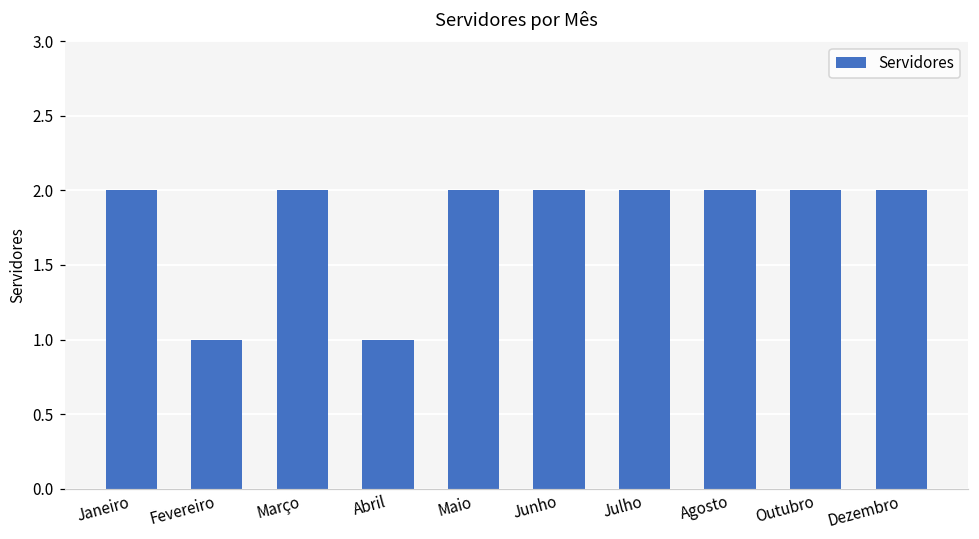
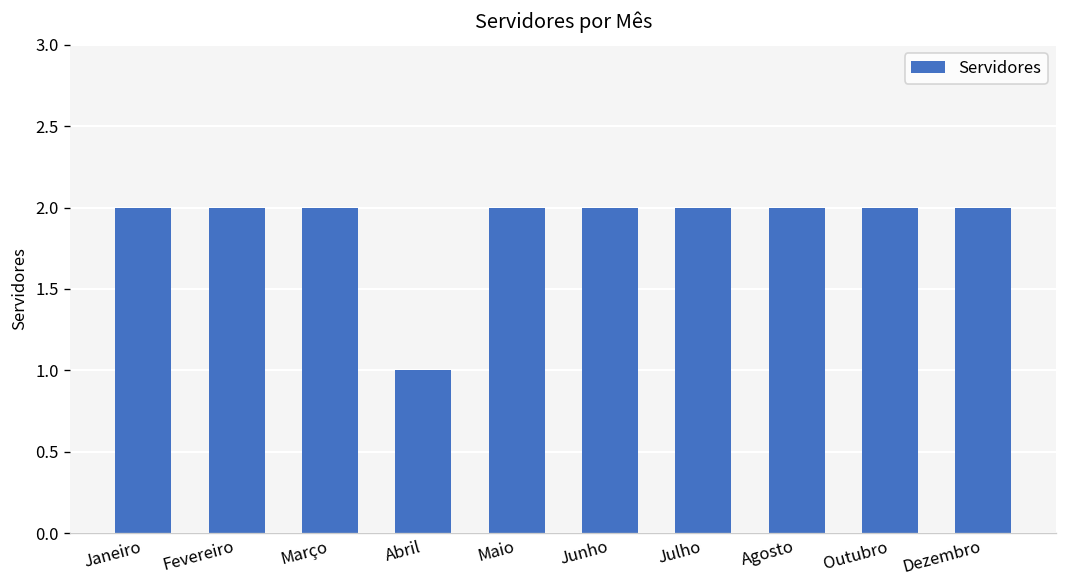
  {
    "Janeiro": 2,
-   "Fevereiro": 1,
+   "Fevereiro": 2,
    "Março": 2,
    "Abril": 1,
    "Maio": 2,
    "Junho": 2,
    "Julho": 2,
    "Agosto": 2,
    "Outubro": 2,
    "Dezembro": 2
  }
